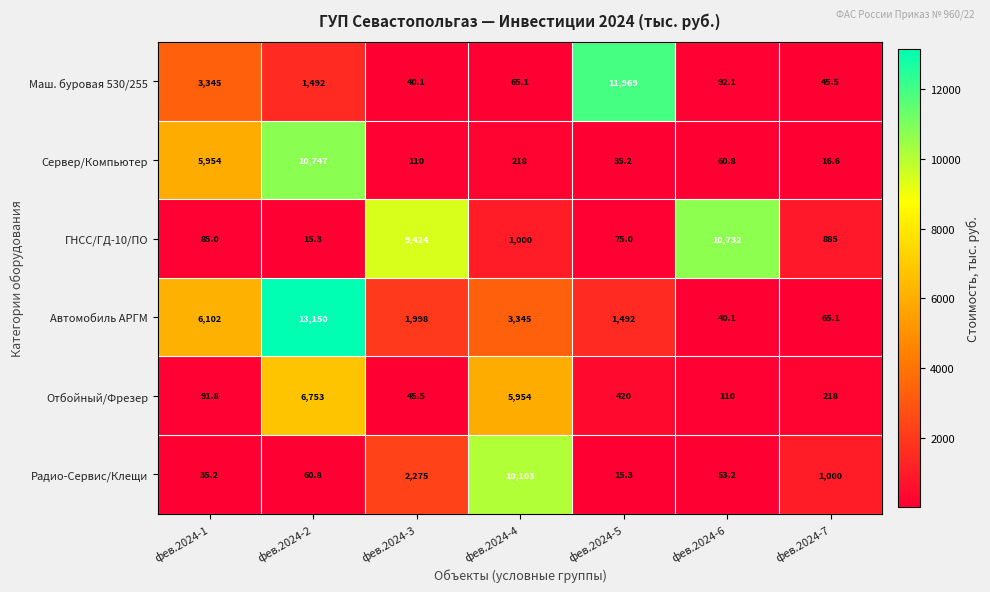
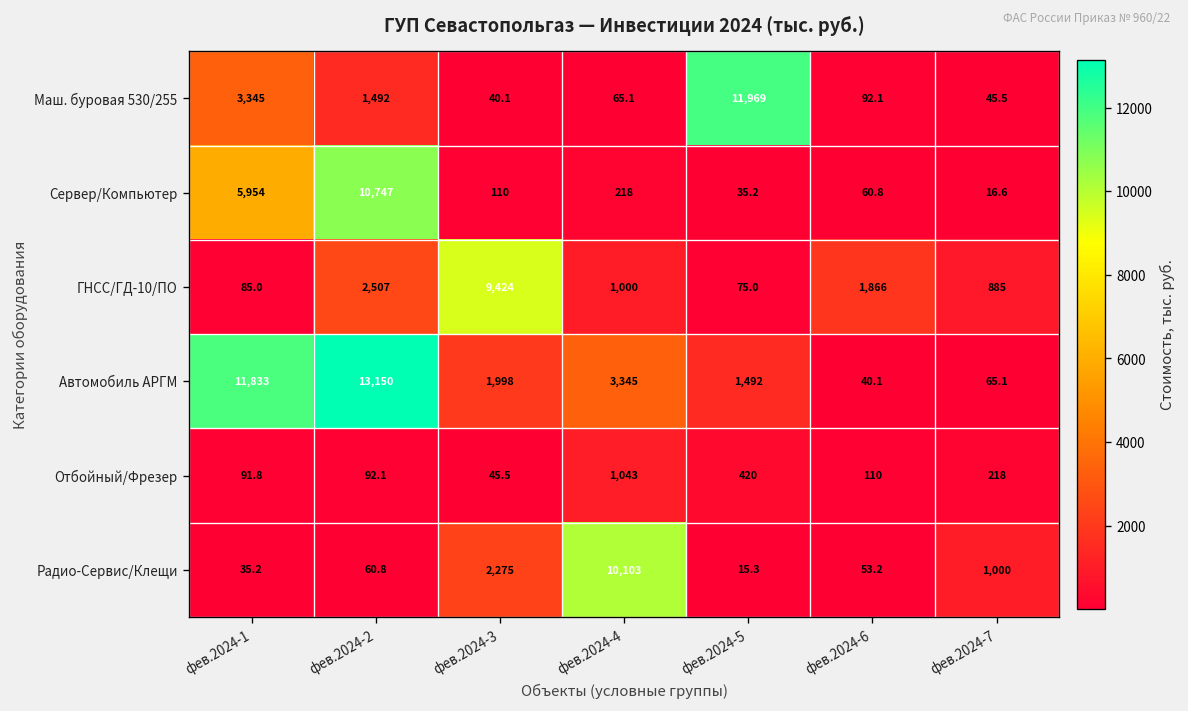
  {
    "Маш. буровая 530/255": {
      "фев.2024-1": "3,345",
      "фев.2024-2": "1,492",
      "фев.2024-3": "40.1",
      "фев.2024-4": "65.1",
      "фев.2024-5": "11,969",
      "фев.2024-6": "92.1",
      "фев.2024-7": "45.5"
    },
    "Сервер/Компьютер": {
      "фев.2024-1": "5,954",
      "фев.2024-2": "10,747",
      "фев.2024-3": "110",
      "фев.2024-4": "218",
      "фев.2024-5": "35.2",
      "фев.2024-6": "60.8",
      "фев.2024-7": "16.6"
    },
    "ГНСС/ГД-10/ПО": {
      "фев.2024-1": "85.0",
-     "фев.2024-2": "15.3",
+     "фев.2024-2": "2,507",
      "фев.2024-3": "9,424",
      "фев.2024-4": "1,000",
      "фев.2024-5": "75.0",
-     "фев.2024-6": "10,732",
+     "фев.2024-6": "1,866",
      "фев.2024-7": "885"
    },
    "Автомобиль АРГМ": {
-     "фев.2024-1": "6,102",
+     "фев.2024-1": "11,833",
      "фев.2024-2": "13,150",
      "фев.2024-3": "1,998",
      "фев.2024-4": "3,345",
      "фев.2024-5": "1,492",
      "фев.2024-6": "40.1",
      "фев.2024-7": "65.1"
    },
    "Отбойный/Фрезер": {
      "фев.2024-1": "91.8",
-     "фев.2024-2": "6,753",
+     "фев.2024-2": "92.1",
      "фев.2024-3": "45.5",
-     "фев.2024-4": "5,954",
+     "фев.2024-4": "1,043",
      "фев.2024-5": "420",
      "фев.2024-6": "110",
      "фев.2024-7": "218"
    },
    "Радио-Сервис/Клещи": {
      "фев.2024-1": "35.2",
      "фев.2024-2": "60.8",
      "фев.2024-3": "2,275",
      "фев.2024-4": "10,103",
      "фев.2024-5": "15.3",
      "фев.2024-6": "53.2",
      "фев.2024-7": "1,000"
    }
  }
